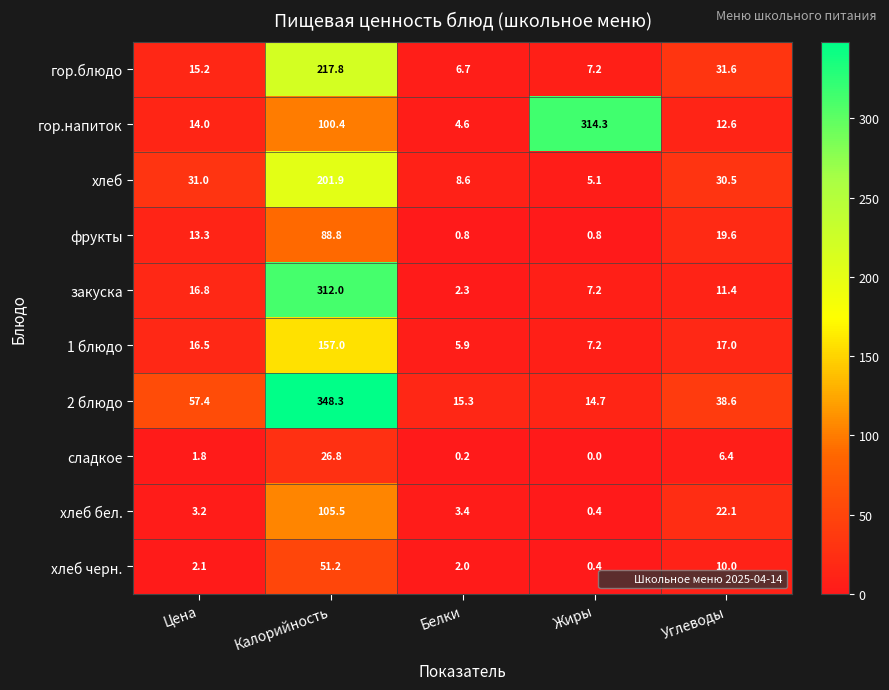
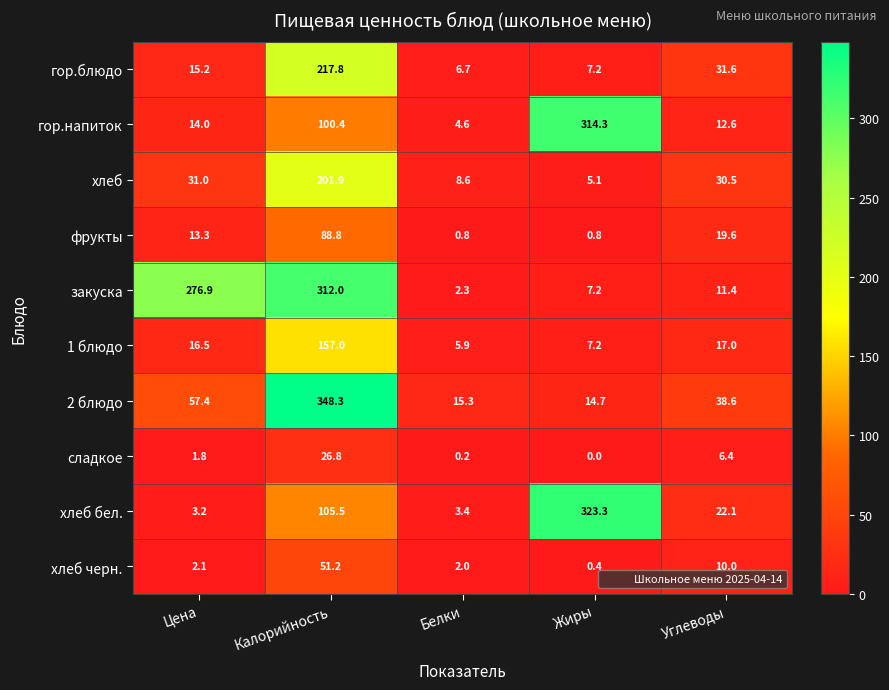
  {
    "гор.блюдо": {
      "Цена": 15.2,
      "Калорийность": 217.8,
      "Белки": 6.7,
      "Жиры": 7.2,
      "Углеводы": 31.6
    },
    "гор.напиток": {
      "Цена": 14.0,
      "Калорийность": 100.4,
      "Белки": 4.6,
      "Жиры": 314.3,
      "Углеводы": 12.6
    },
    "хлеб": {
      "Цена": 31.0,
      "Калорийность": 201.9,
      "Белки": 8.6,
      "Жиры": 5.1,
      "Углеводы": 30.5
    },
    "фрукты": {
      "Цена": 13.3,
      "Калорийность": 88.8,
      "Белки": 0.8,
      "Жиры": 0.8,
      "Углеводы": 19.6
    },
    "закуска": {
-     "Цена": 16.8,
+     "Цена": 276.9,
      "Калорийность": 312.0,
      "Белки": 2.3,
      "Жиры": 7.2,
      "Углеводы": 11.4
    },
    "1 блюдо": {
      "Цена": 16.5,
      "Калорийность": 157.0,
      "Белки": 5.9,
      "Жиры": 7.2,
      "Углеводы": 17.0
    },
    "2 блюдо": {
      "Цена": 57.4,
      "Калорийность": 348.3,
      "Белки": 15.3,
      "Жиры": 14.7,
      "Углеводы": 38.6
    },
    "сладкое": {
      "Цена": 1.8,
      "Калорийность": 26.8,
      "Белки": 0.2,
      "Жиры": 0.0,
      "Углеводы": 6.4
    },
    "хлеб бел.": {
      "Цена": 3.2,
      "Калорийность": 105.5,
      "Белки": 3.4,
-     "Жиры": 0.4,
+     "Жиры": 323.3,
      "Углеводы": 22.1
    },
    "хлеб черн.": {
      "Цена": 2.1,
      "Калорийность": 51.2,
      "Белки": 2.0
    }
  }
